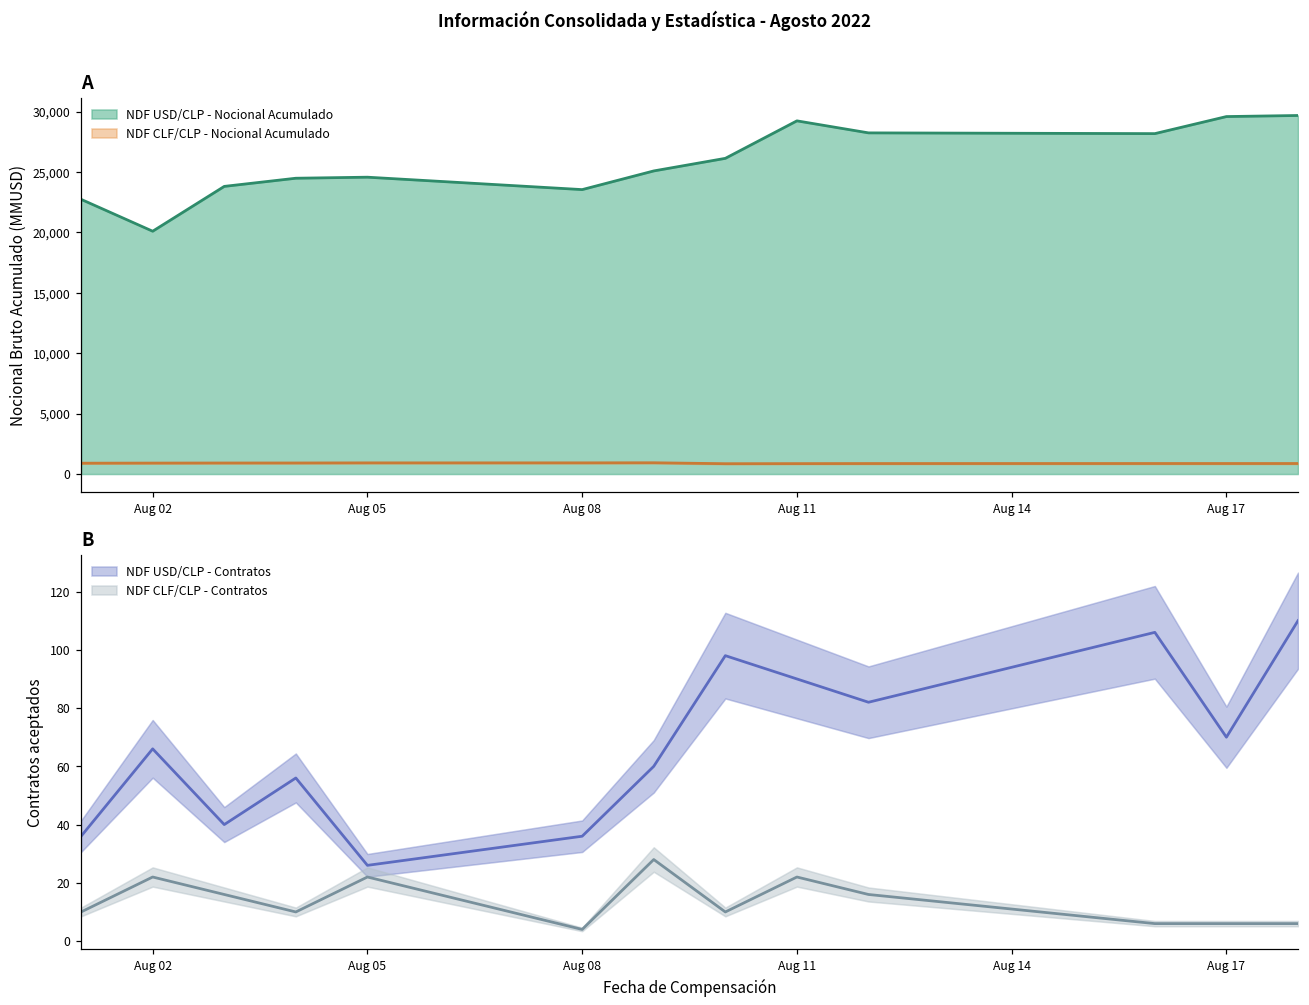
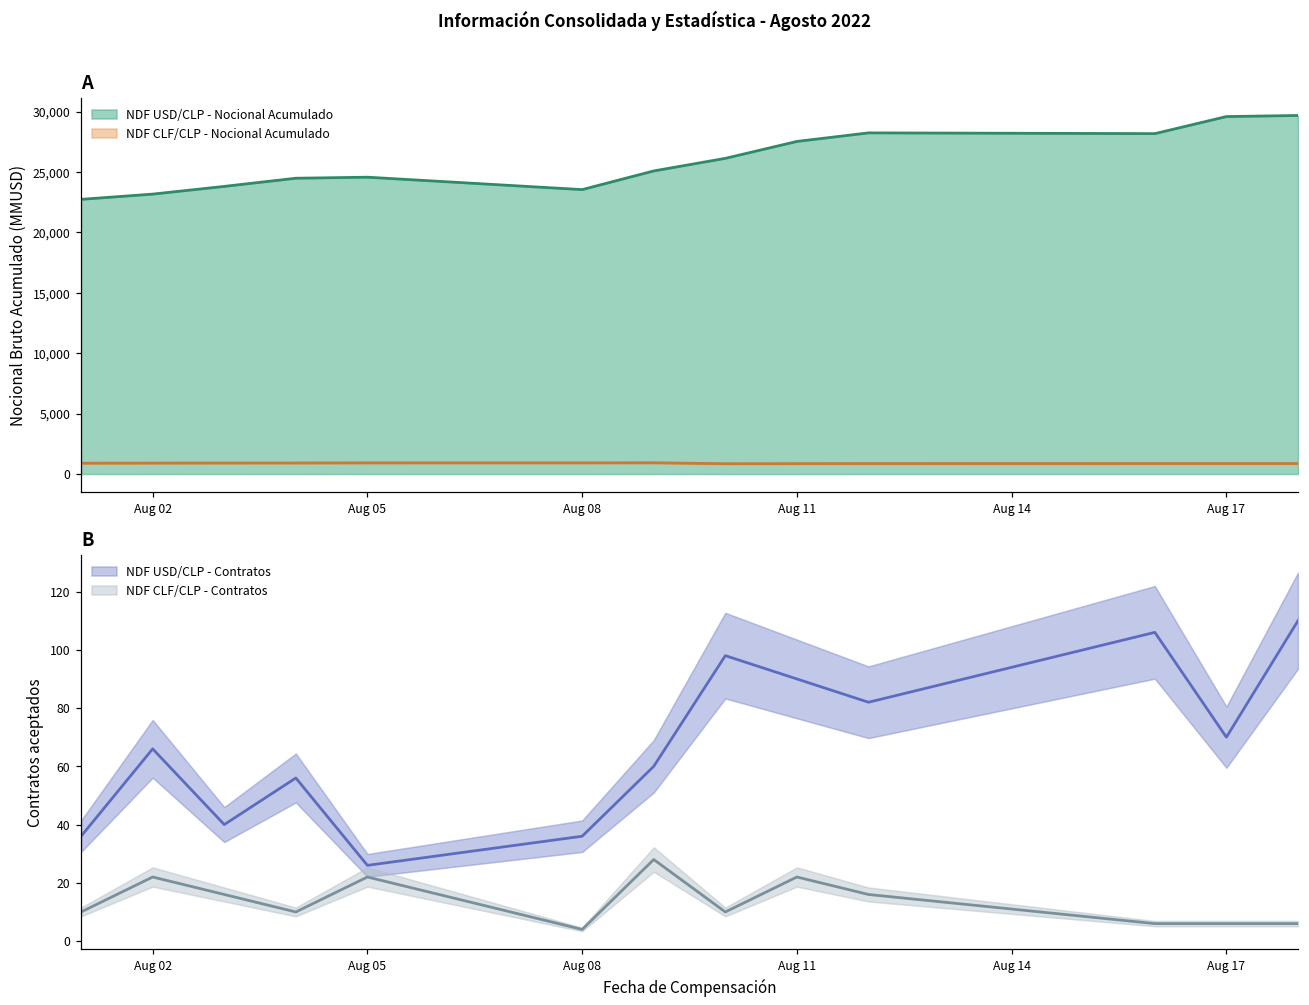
  {
    "A": {
      "NDF USD/CLP - Nocional Acumulado": {
-       "Aug 02": "20,100",
+       "Aug 02": "23,200",
        "Aug 05": "24,600",
        "Aug 08": "23,600",
-       "Aug 11": "29,200",
+       "Aug 11": "27,500",
        "Aug 17": "29,600"
      }
    }
  }
